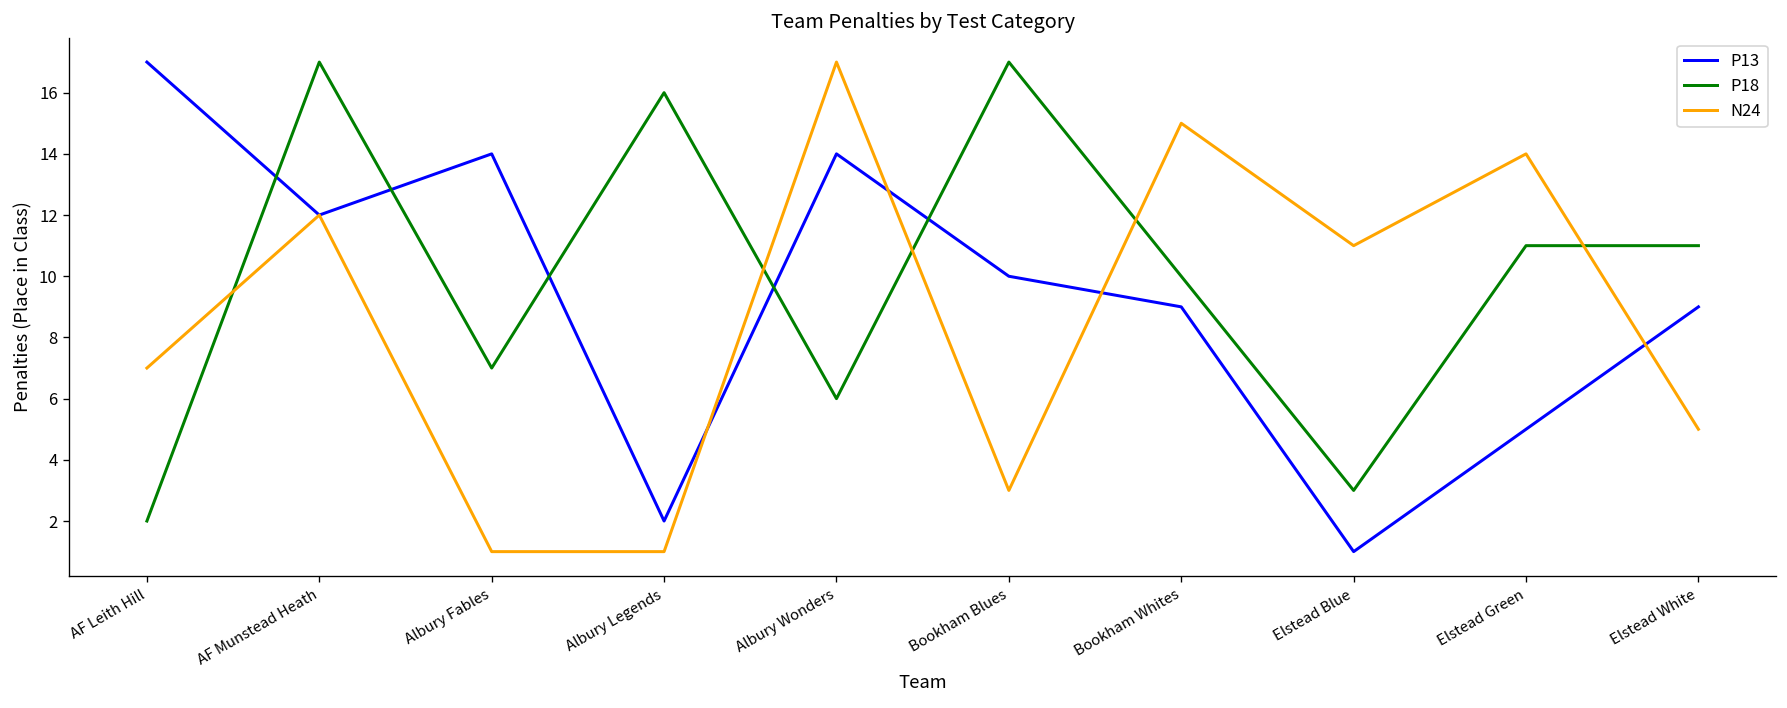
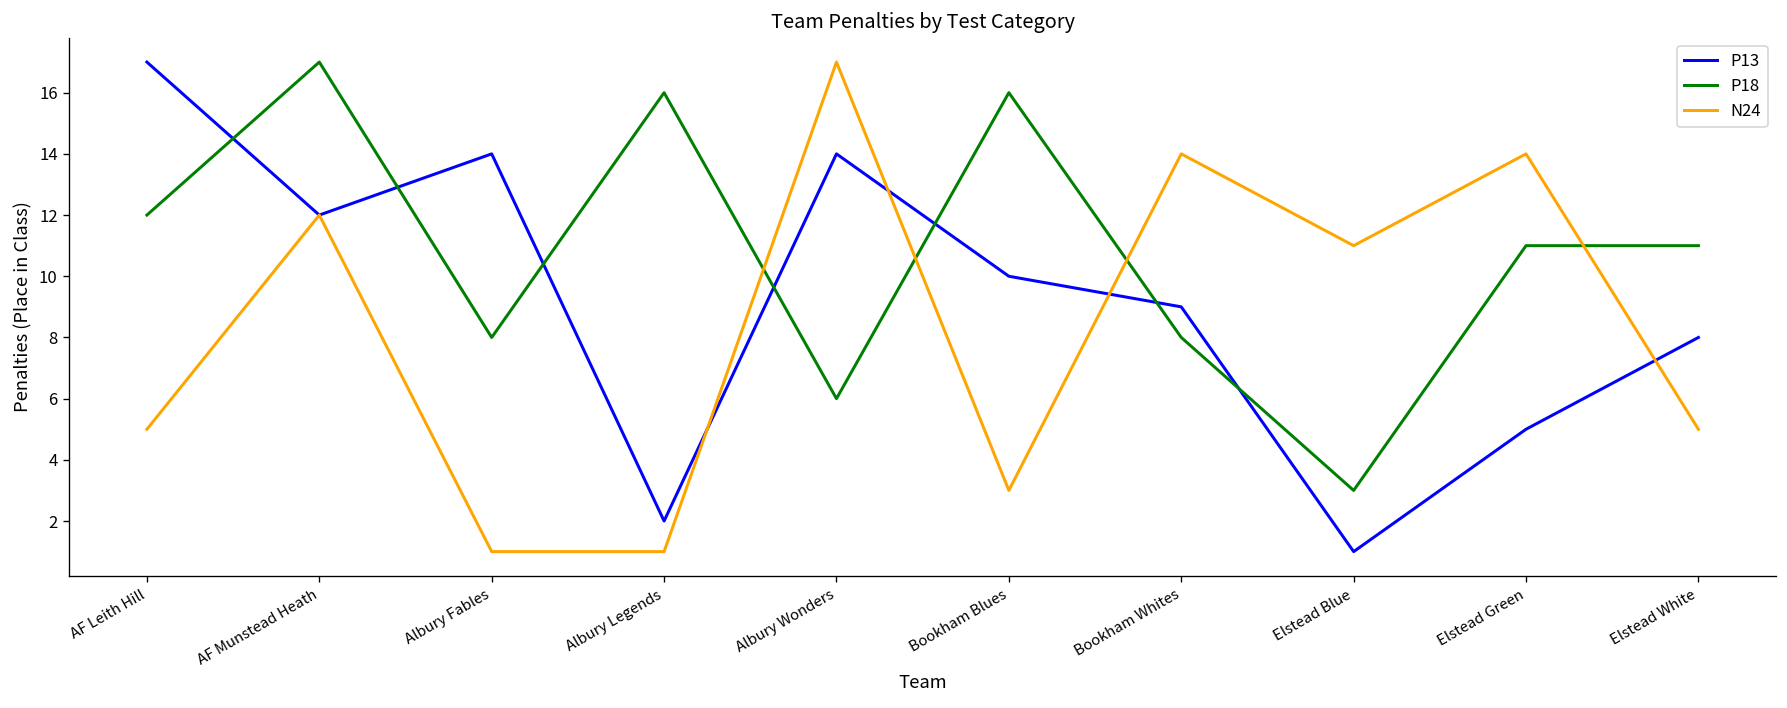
  {
    "P13": {
      "AF Leith Hill": 17,
      "Albury Fables": 14,
      "Albury Legends": 2,
      "Albury Wonders": 14,
      "Bookham Blues": 10,
      "Bookham Whites": 9,
      "Elstead Blue": 1,
      "Elstead Green": 5,
-     "Elstead White": 9
+     "Elstead White": 8
    },
    "P18": {
-     "AF Leith Hill": 2,
+     "AF Leith Hill": 12,
      "AF Munstead Heath": 17,
-     "Albury Fables": 7,
+     "Albury Fables": 8,
      "Albury Legends": 16,
      "Albury Wonders": 6,
-     "Bookham Blues": 17,
-     "Bookham Whites": 10,
+     "Bookham Blues": 16,
+     "Bookham Whites": 8,
      "Elstead Blue": 3,
      "Elstead Green": 11,
      "Elstead White": 11
    },
    "N24": {
-     "AF Leith Hill": 7,
+     "AF Leith Hill": 5,
      "Albury Fables": 1,
      "Albury Legends": 1,
      "Albury Wonders": 17,
      "Bookham Blues": 3,
-     "Bookham Whites": 15,
+     "Bookham Whites": 14,
      "Elstead Blue": 11,
      "Elstead Green": 14,
      "Elstead White": 5
    }
  }
